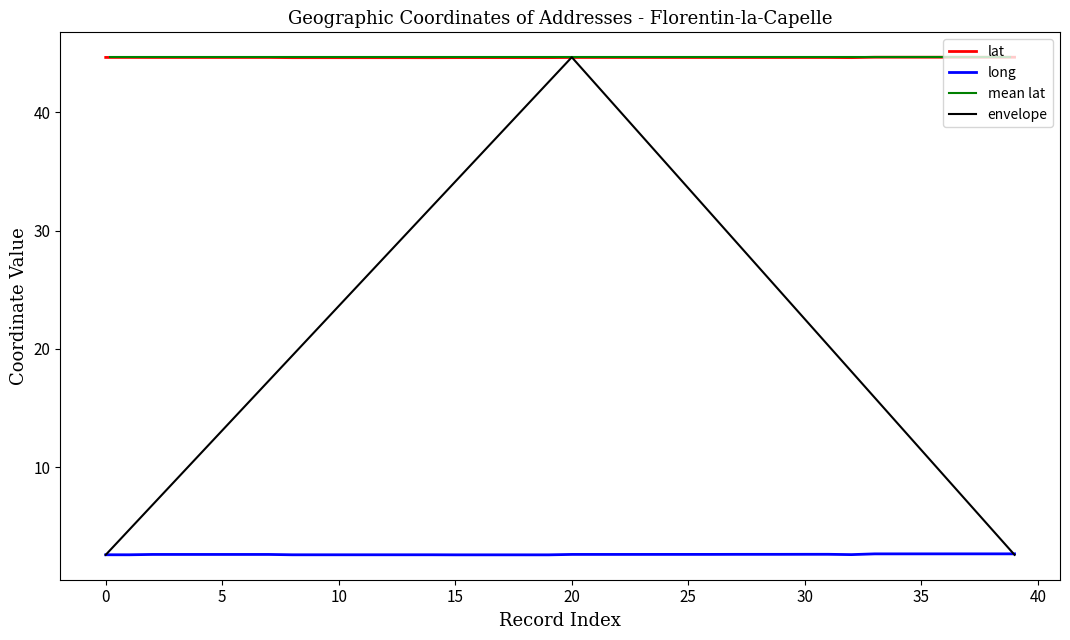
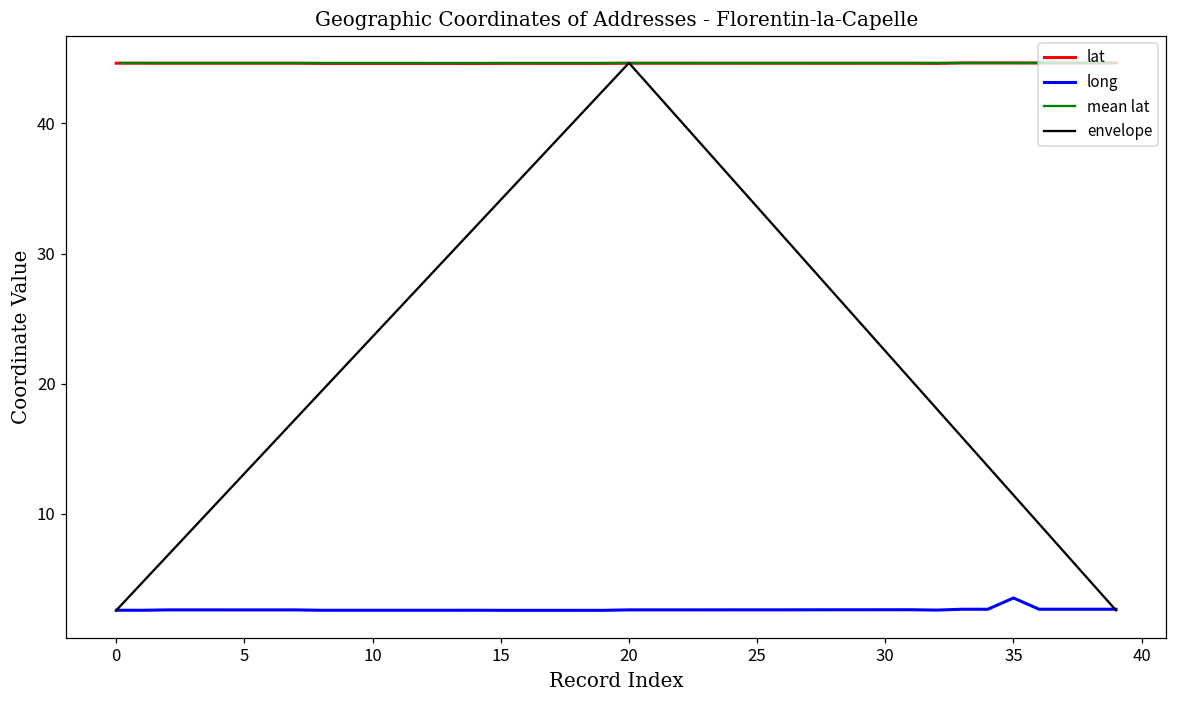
  {
    "lat": {
      "0": 44.6,
      "5": 44.6,
      "10": 44.6,
      "15": 44.6,
      "25": 44.6,
      "30": 44.6,
      "35": 44.7
    },
    "long": {
      "5": 2.6,
      "10": 2.6,
      "15": 2.6,
      "20": 2.6,
      "25": 2.6,
      "30": 2.6,
-     "35": 2.7
+     "35": 3.5
    }
  }
